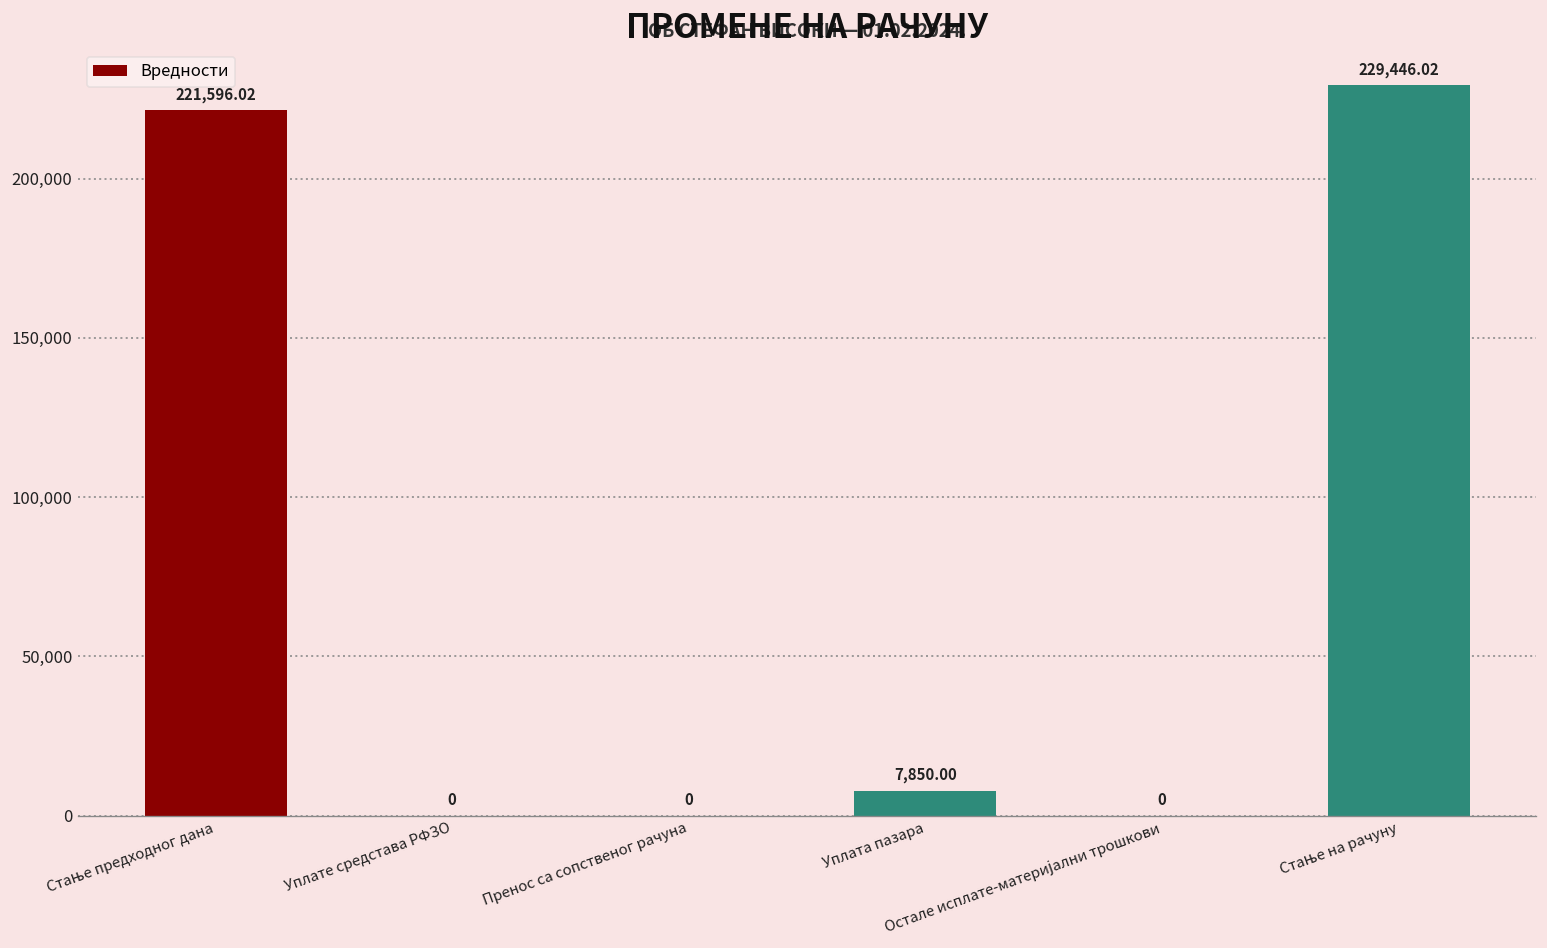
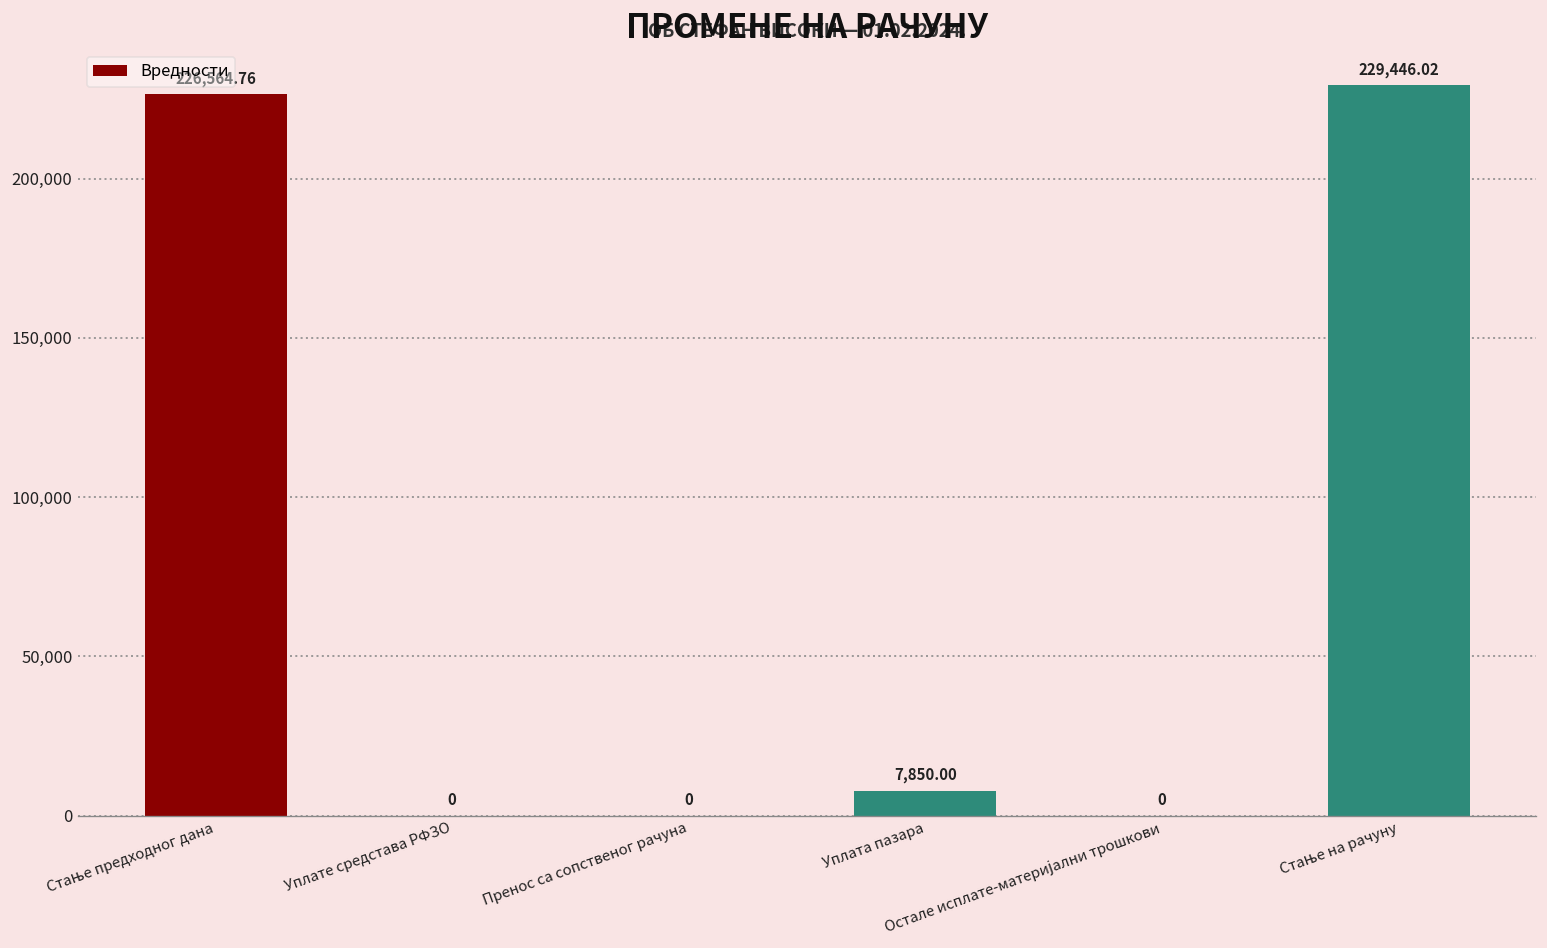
  {
-   "Стање предходног дана": "221,596.02",
+   "Стање предходног дана": "226,564.76",
    "Уплате средстава РФЗО": "0",
    "Пренос са сопственог рачуна": "0",
    "Уплата пазара": "7,850.00",
    "Остале исплате-материјални трошкови": "0",
    "Стање на рачуну": "229,446.02"
  }
